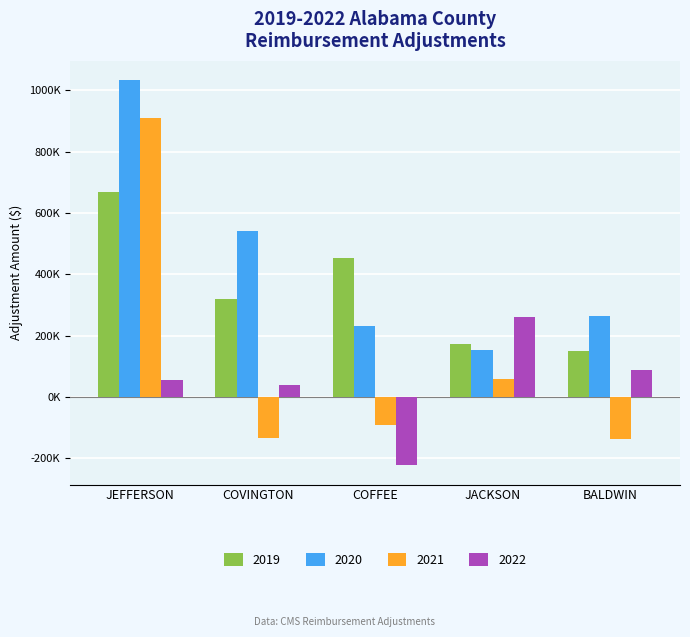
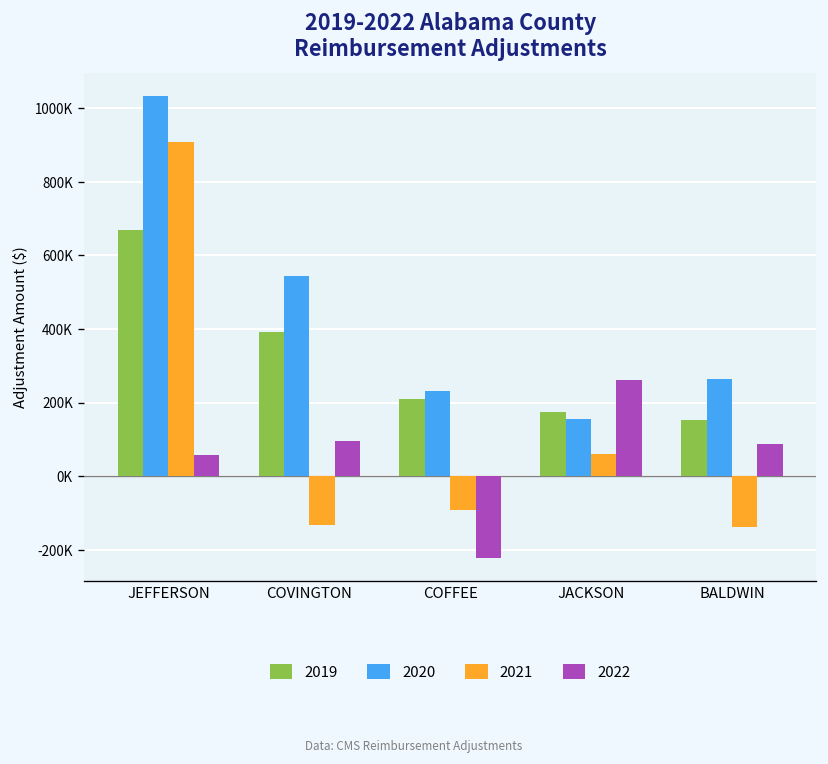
  {
    "2019": {
      "JEFFERSON": 670000,
-     "COVINGTON": 320000,
-     "COFFEE": 460000,
+     "COVINGTON": 390000,
+     "COFFEE": 210000,
      "JACKSON": 170000,
      "BALDWIN": 150000
    },
    "2020": {
      "JEFFERSON": 1030000,
      "COVINGTON": 540000,
      "COFFEE": 230000,
      "JACKSON": 150000,
      "BALDWIN": 260000
    },
    "2021": {
      "JEFFERSON": 910000,
      "COVINGTON": -130000,
      "COFFEE": -90000,
      "JACKSON": 60000,
      "BALDWIN": -140000
    },
    "2022": {
      "JEFFERSON": 60000,
-     "COVINGTON": 40000,
+     "COVINGTON": 100000,
      "COFFEE": -220000,
      "JACKSON": 260000,
      "BALDWIN": 90000
    }
  }
